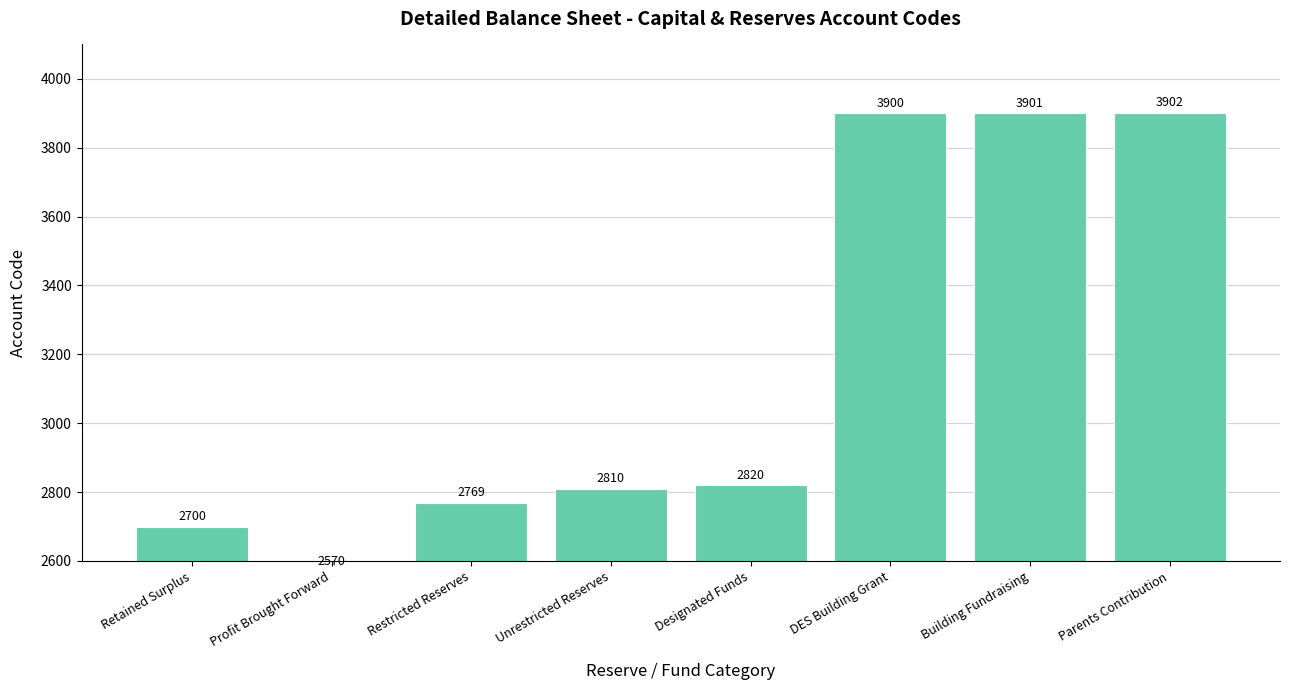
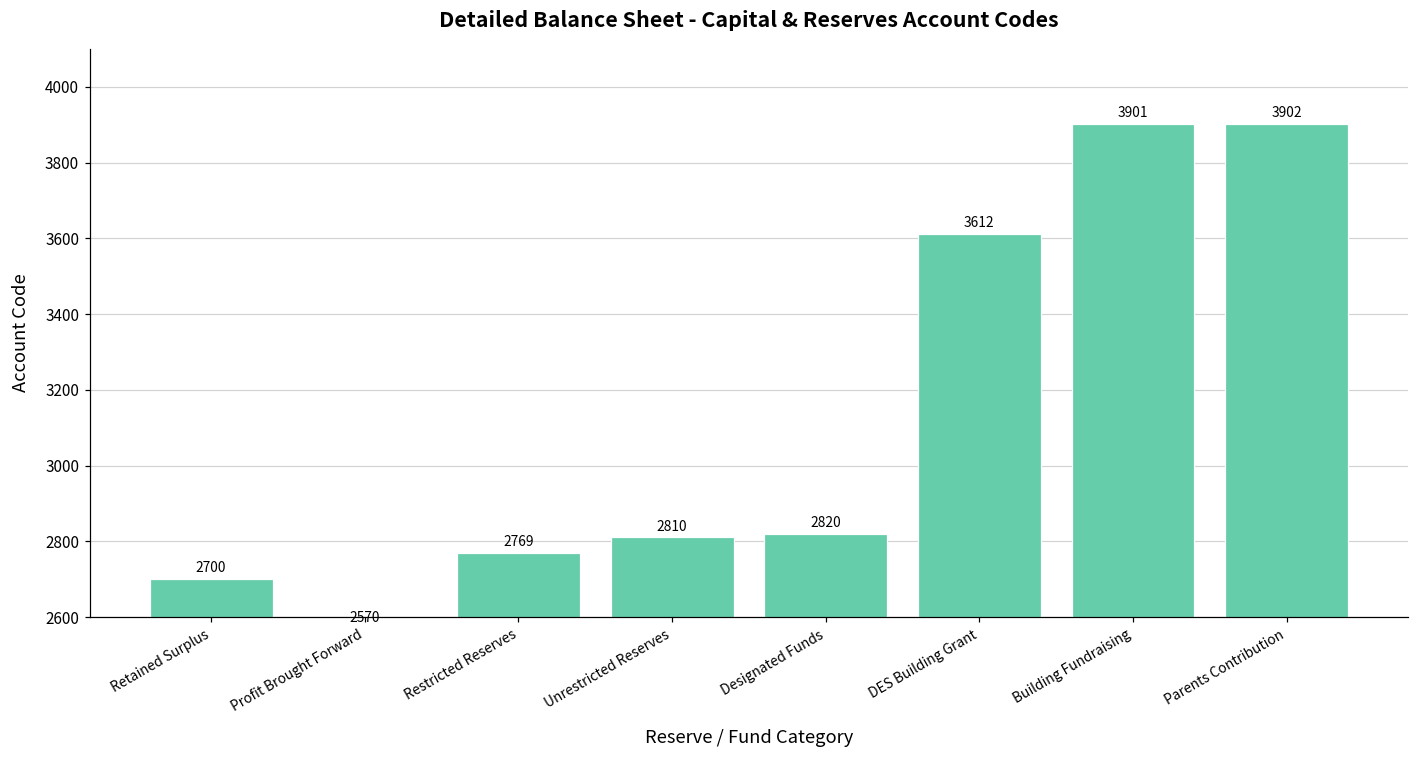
  {
    "Retained Surplus": 2700,
    "Restricted Reserves": 2769,
    "Unrestricted Reserves": 2810,
    "Designated Funds": 2820,
-   "DES Building Grant": 3900,
+   "DES Building Grant": 3612,
    "Building Fundraising": 3901,
    "Parents Contribution": 3902
  }
